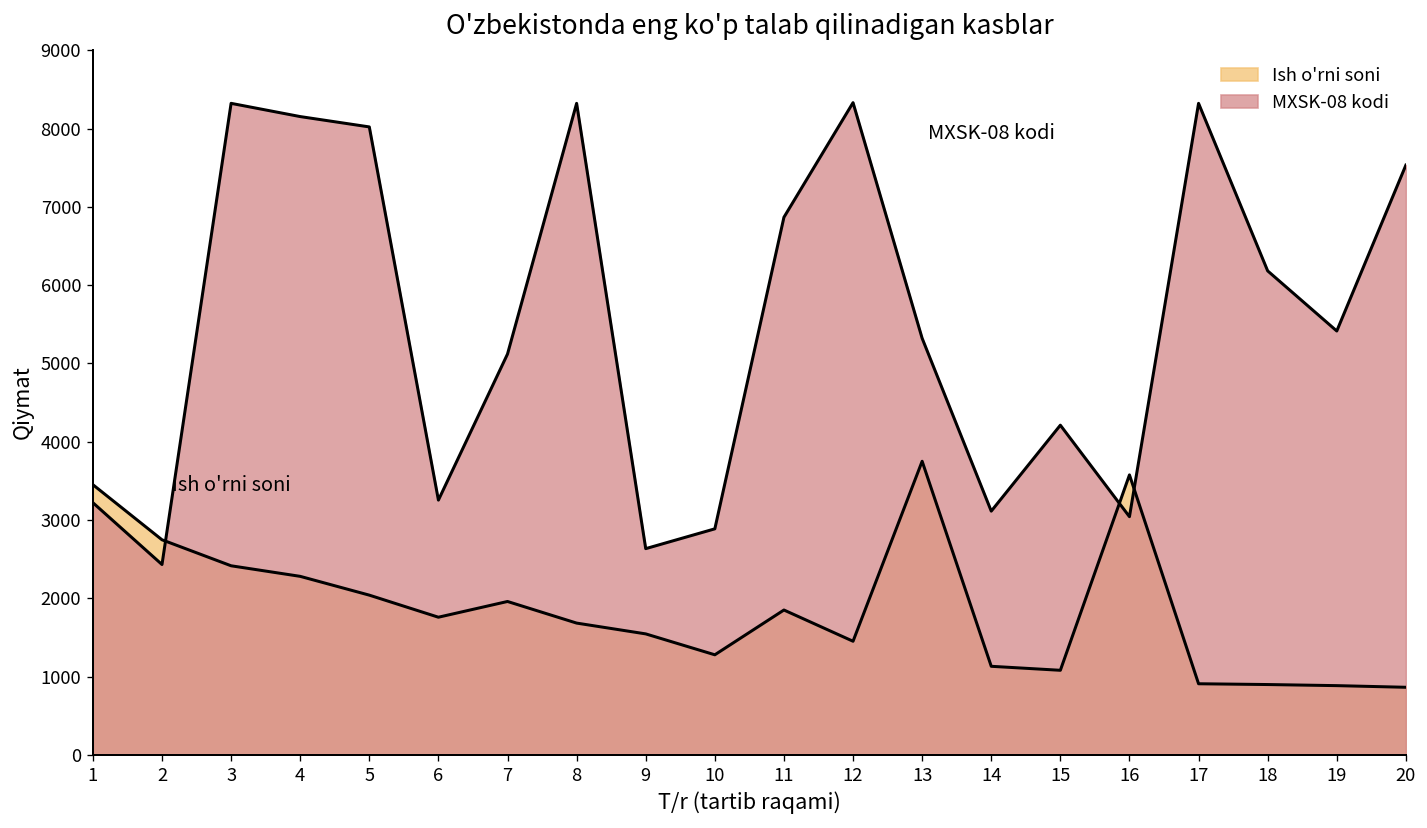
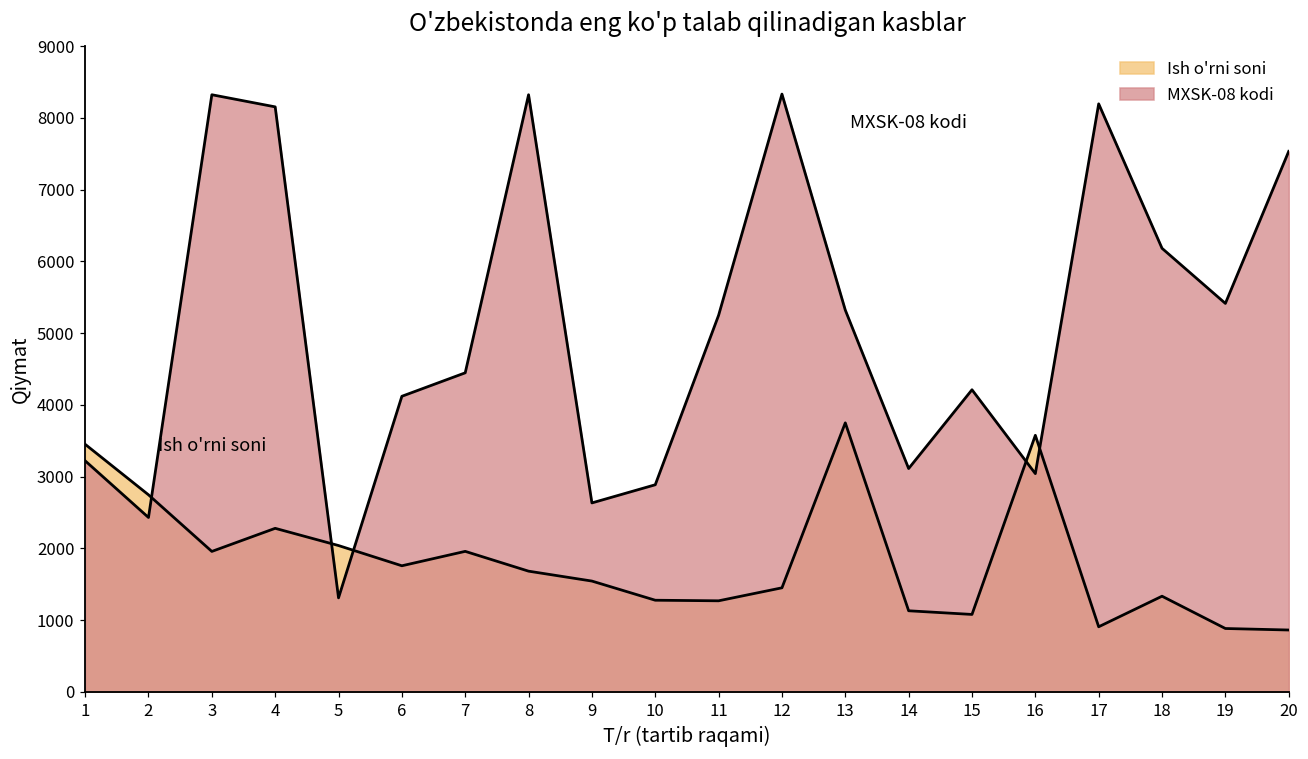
  {
    "Ish o'rni soni": {
      "1": 3500,
      "2": 2700,
-     "3": 2400,
+     "3": 2000,
      "4": 2300,
      "5": 2000,
      "6": 1800,
      "7": 2000,
      "8": 1700,
      "9": 1500,
      "10": 1300,
-     "11": 1900,
+     "11": 1300,
      "12": 1500,
      "13": 3800,
      "14": 1100,
      "15": 1100,
      "16": 3600,
      "17": 900,
-     "18": 900,
+     "18": 1300,
      "19": 900,
      "20": 900
    },
    "MXSK-08 kodi": {
      "1": 3200,
      "2": 2400,
      "3": 8300,
      "4": 8200,
-     "5": 8000,
-     "6": 3300,
-     "7": 5100,
+     "5": 1300,
+     "6": 4100,
+     "7": 4400,
      "8": 8300,
      "9": 2600,
      "10": 2900,
-     "11": 6900,
+     "11": 5200,
      "12": 8300,
      "13": 5300,
      "14": 3100,
      "15": 4200,
      "16": 3000,
-     "17": 8300,
+     "17": 8200,
      "18": 6200,
      "19": 5400,
      "20": 7500
    }
  }
